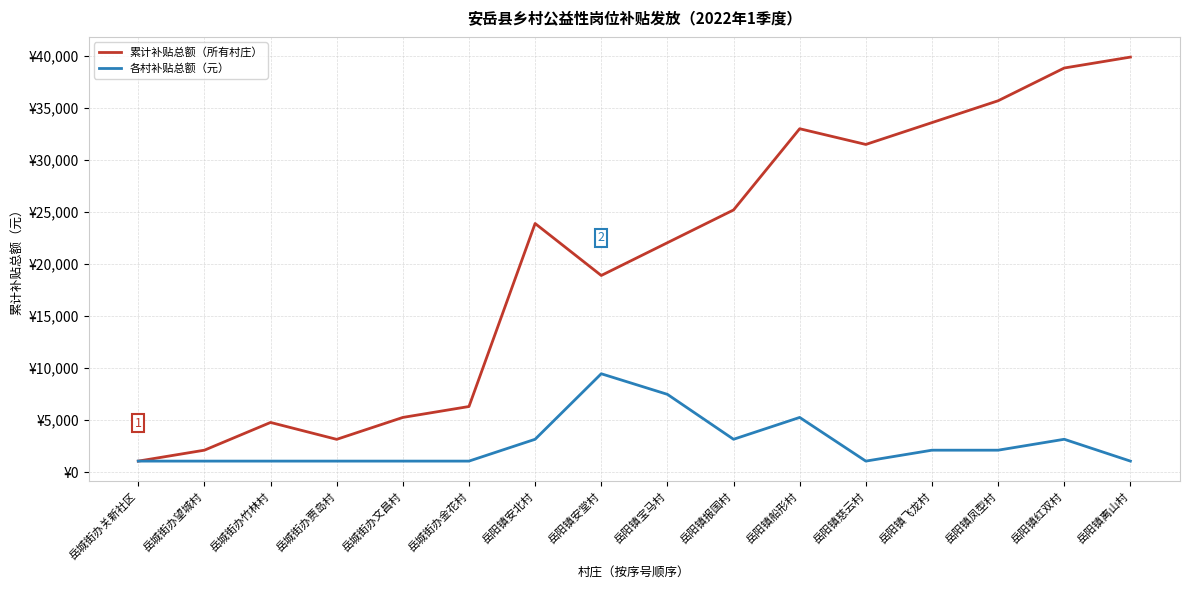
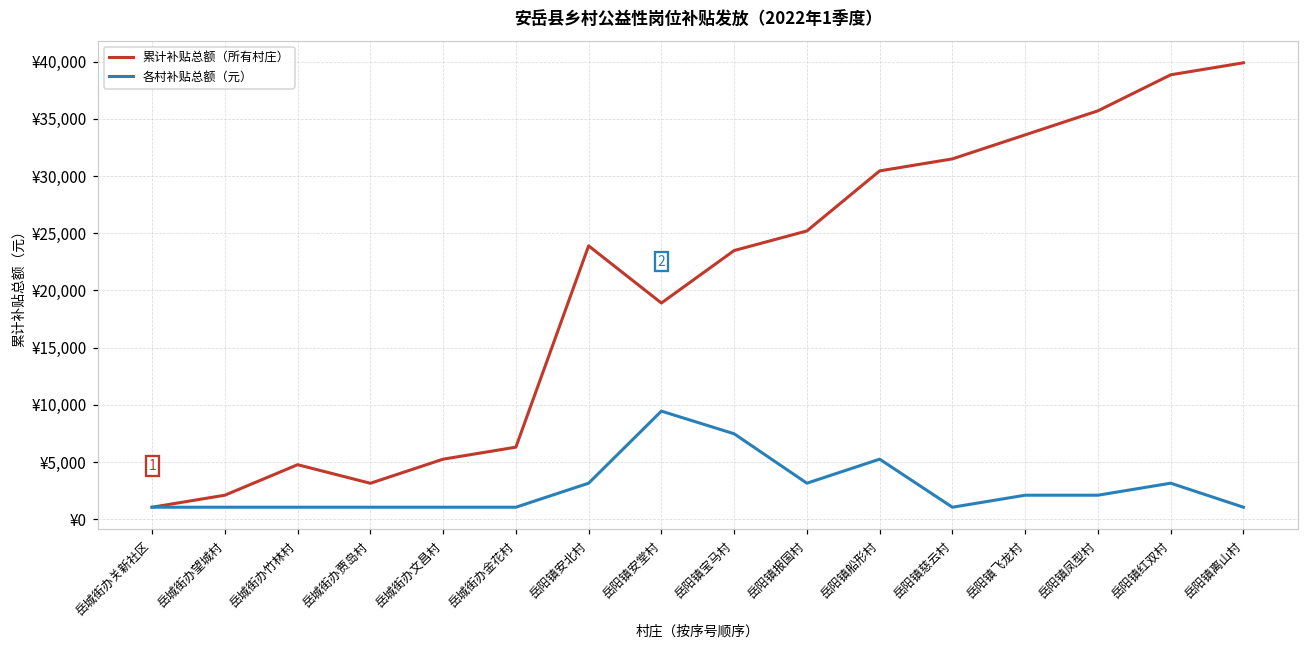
  {
    "累计补贴总额（所有村庄）": {
      "岳城街办望城村": "¥2,100",
      "岳城街办竹林村": "¥4,800",
      "岳城街办贾岛村": "¥3,100",
      "岳城街办文昌村": "¥5,300",
      "岳城街办金花村": "¥6,300",
      "岳阳镇安北村": "¥23,900",
      "岳阳镇安堂村": "¥18,900",
-     "岳阳镇宝马村": "¥22,100",
+     "岳阳镇宝马村": "¥23,500",
      "岳阳镇报国村": "¥25,200",
-     "岳阳镇船形村": "¥33,000",
+     "岳阳镇船形村": "¥30,500",
      "岳阳镇慈云村": "¥31,500",
      "岳阳镇飞龙村": "¥33,600",
      "岳阳镇凤型村": "¥35,700",
      "岳阳镇红双村": "¥38,900",
      "岳阳镇离山村": "¥39,900"
    },
    "各村补贴总额（元）": {
      "岳城街办望城村": "¥1,100",
      "岳城街办竹林村": "¥1,100",
      "岳城街办贾岛村": "¥1,100",
      "岳城街办文昌村": "¥1,100",
      "岳城街办金花村": "¥1,100",
      "岳阳镇安北村": "¥3,200",
      "岳阳镇安堂村": "¥9,500",
      "岳阳镇宝马村": "¥7,500",
      "岳阳镇报国村": "¥3,200",
      "岳阳镇船形村": "¥5,300",
      "岳阳镇慈云村": "¥1,100",
      "岳阳镇飞龙村": "¥2,100",
      "岳阳镇凤型村": "¥2,100",
      "岳阳镇红双村": "¥3,200",
      "岳阳镇离山村": "¥1,100"
    }
  }
